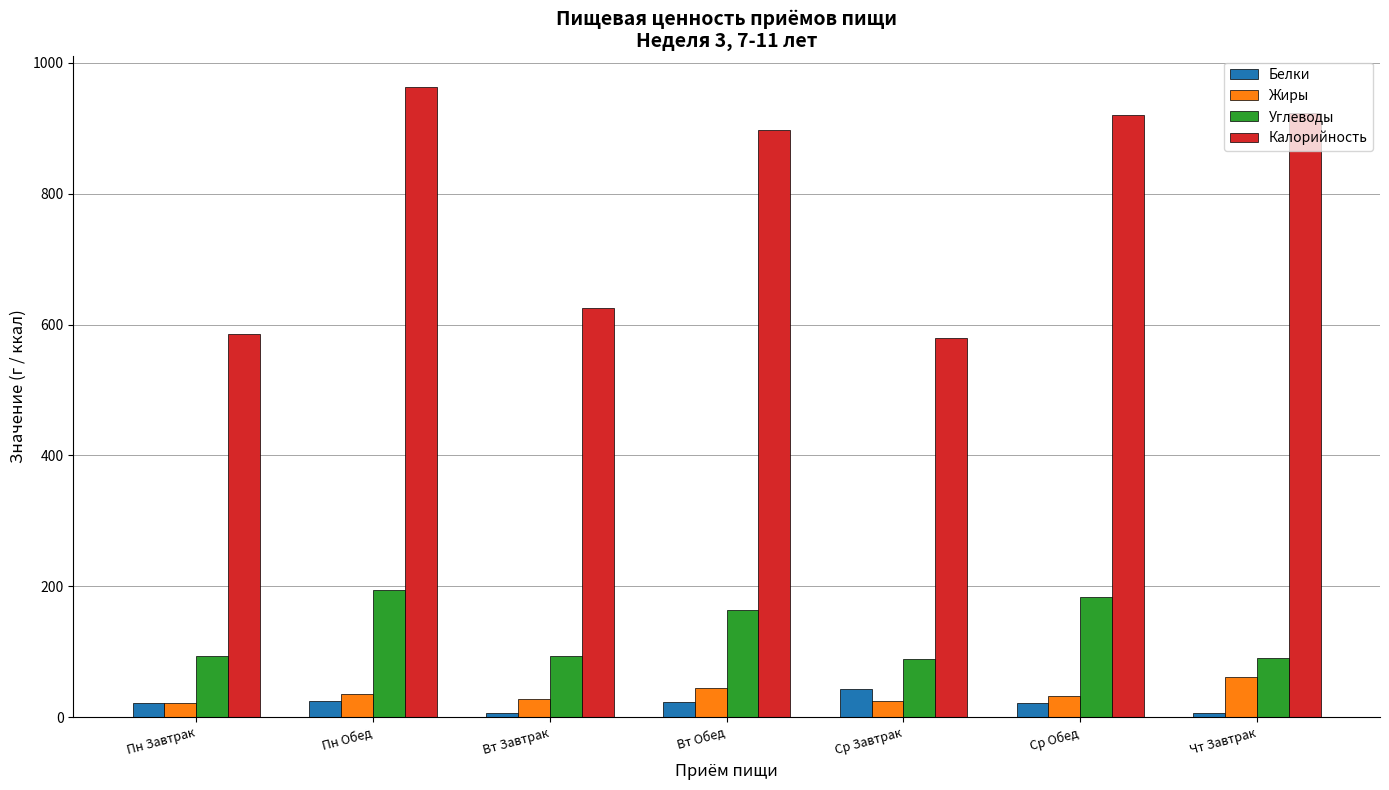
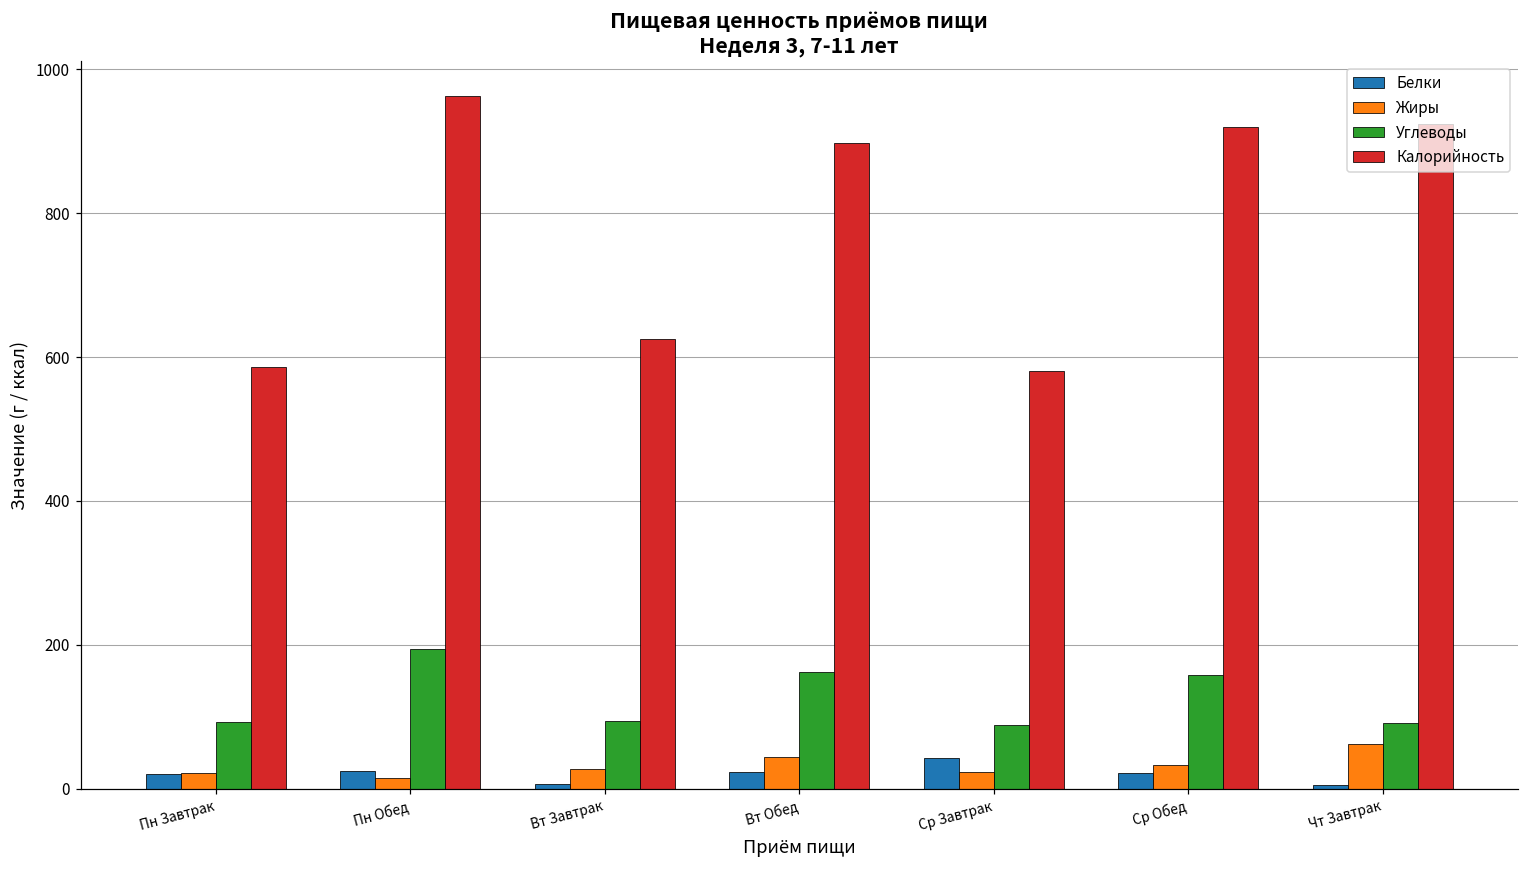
  {
    "Белки": {
      "Пн Завтрак": 20,
      "Пн Обед": 30,
      "Вт Завтрак": 10,
      "Вт Обед": 20,
      "Ср Завтрак": 40,
      "Ср Обед": 20,
      "Чт Завтрак": 10
    },
    "Жиры": {
      "Пн Завтрак": 20,
-     "Пн Обед": 40,
+     "Пн Обед": 20,
      "Вт Завтрак": 30,
      "Вт Обед": 40,
      "Ср Завтрак": 20,
      "Ср Обед": 30,
      "Чт Завтрак": 60
    },
    "Углеводы": {
      "Пн Завтрак": 90,
      "Пн Обед": 190,
      "Вт Завтрак": 90,
      "Вт Обед": 160,
      "Ср Завтрак": 90,
-     "Ср Обед": 180,
+     "Ср Обед": 160,
      "Чт Завтрак": 90
    },
    "Калорийность": {
      "Пн Завтрак": 590,
      "Пн Обед": 960,
      "Вт Завтрак": 630,
      "Вт Обед": 900,
      "Ср Завтрак": 580,
      "Ср Обед": 920
    }
  }
